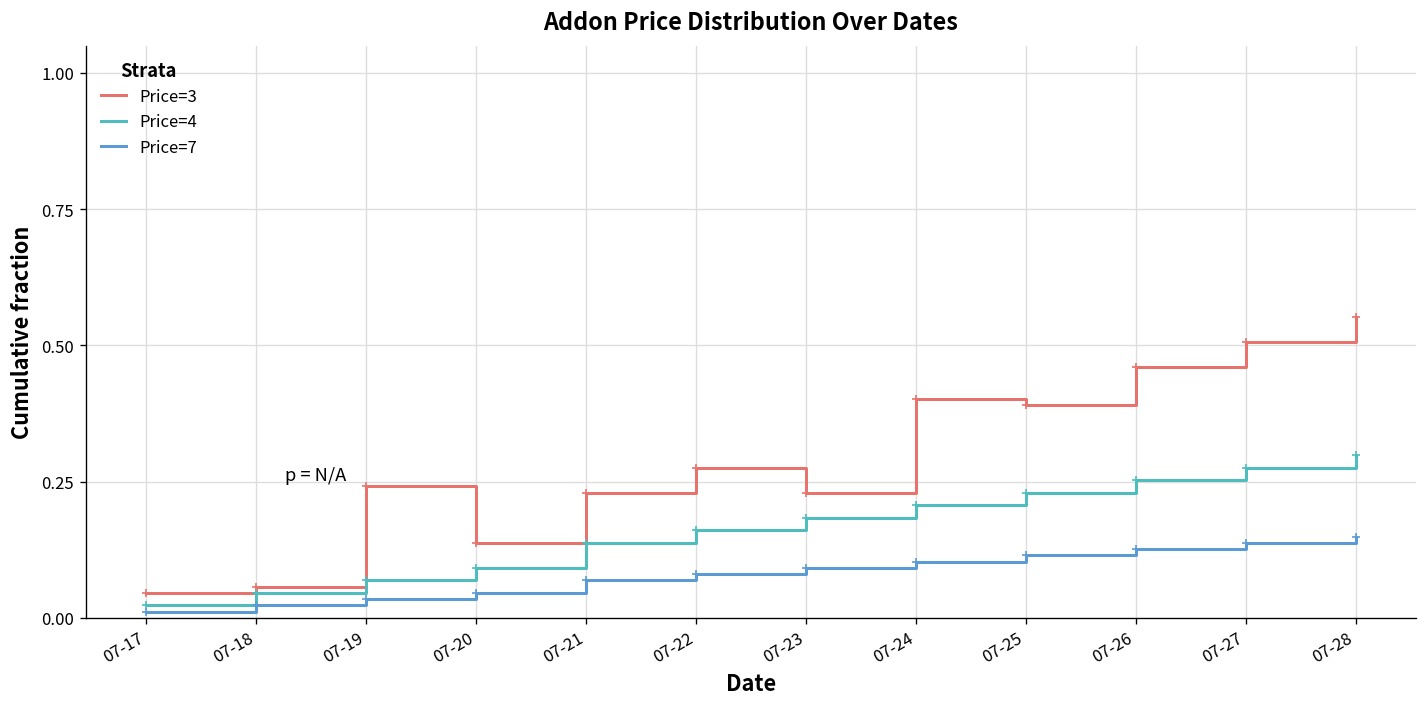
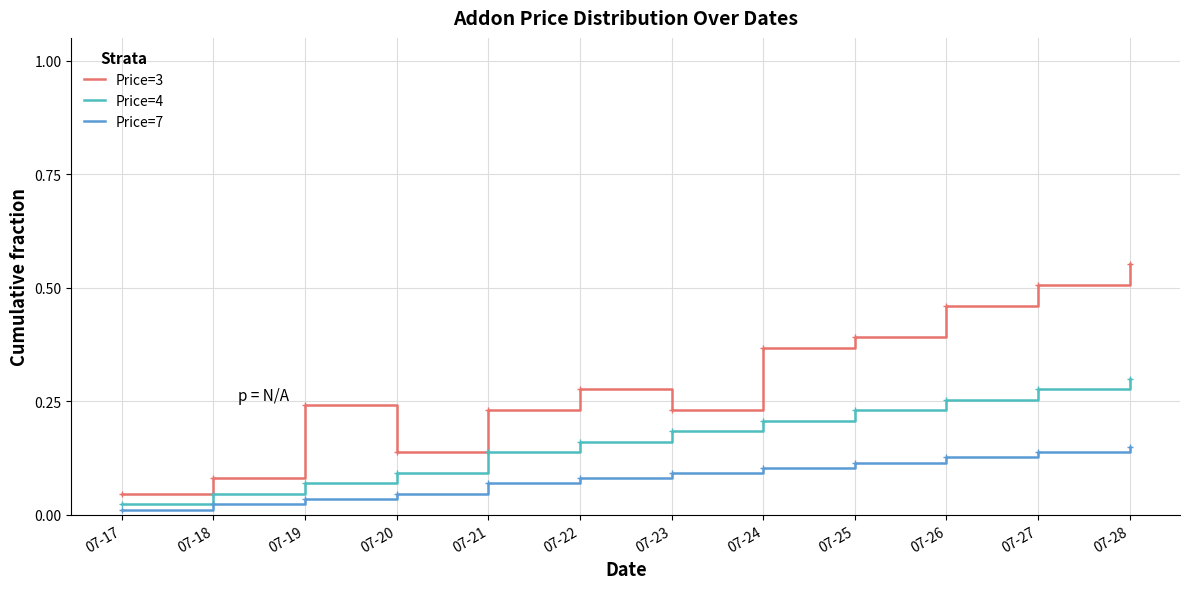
  {
    "Price=3": {
      "07-17": 0.05,
-     "07-18": 0.06,
+     "07-18": 0.08,
      "07-19": 0.24,
      "07-20": 0.14,
      "07-21": 0.23,
      "07-22": 0.28,
      "07-23": 0.23,
-     "07-24": 0.40,
+     "07-24": 0.37,
      "07-25": 0.39,
      "07-26": 0.46,
      "07-27": 0.51,
      "07-28": 0.55
    }
  }
